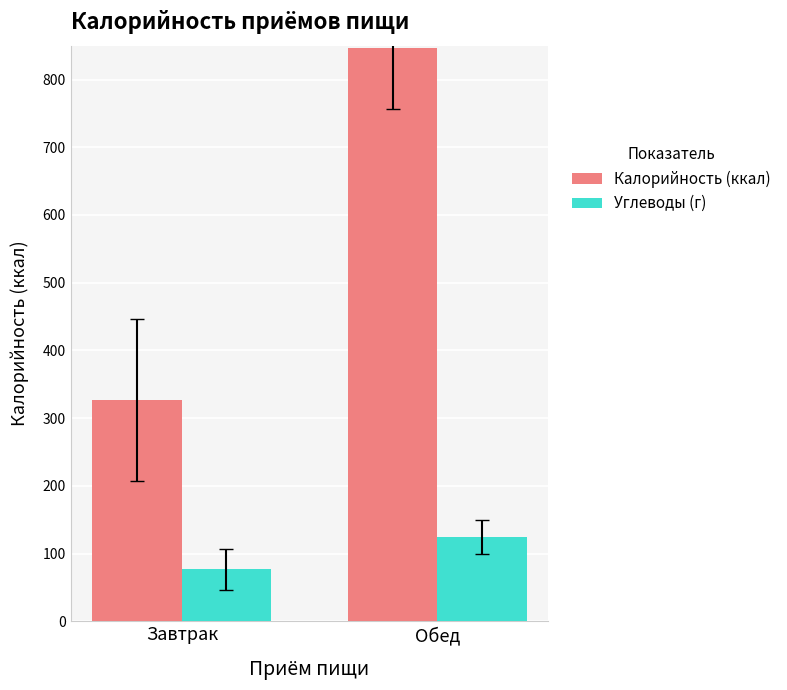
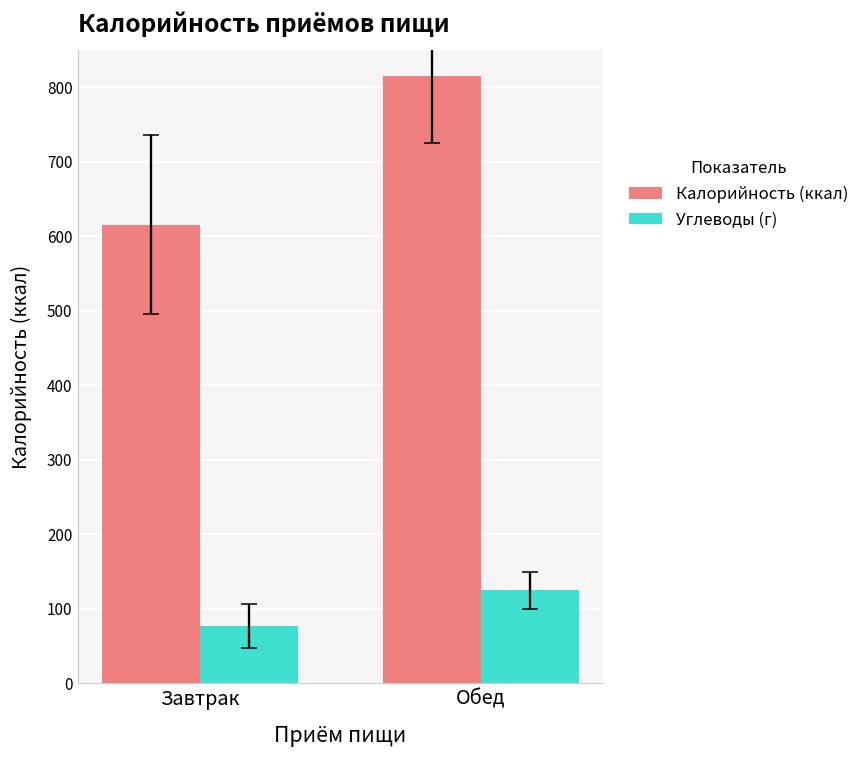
  {
    "Калорийность (ккал)": {
-     "Завтрак": 330,
-     "Обед": 850
+     "Завтрак": 620,
+     "Обед": 820
    },
    "Углеводы (г)": {
      "Завтрак": 80,
      "Обед": 130
    }
  }
